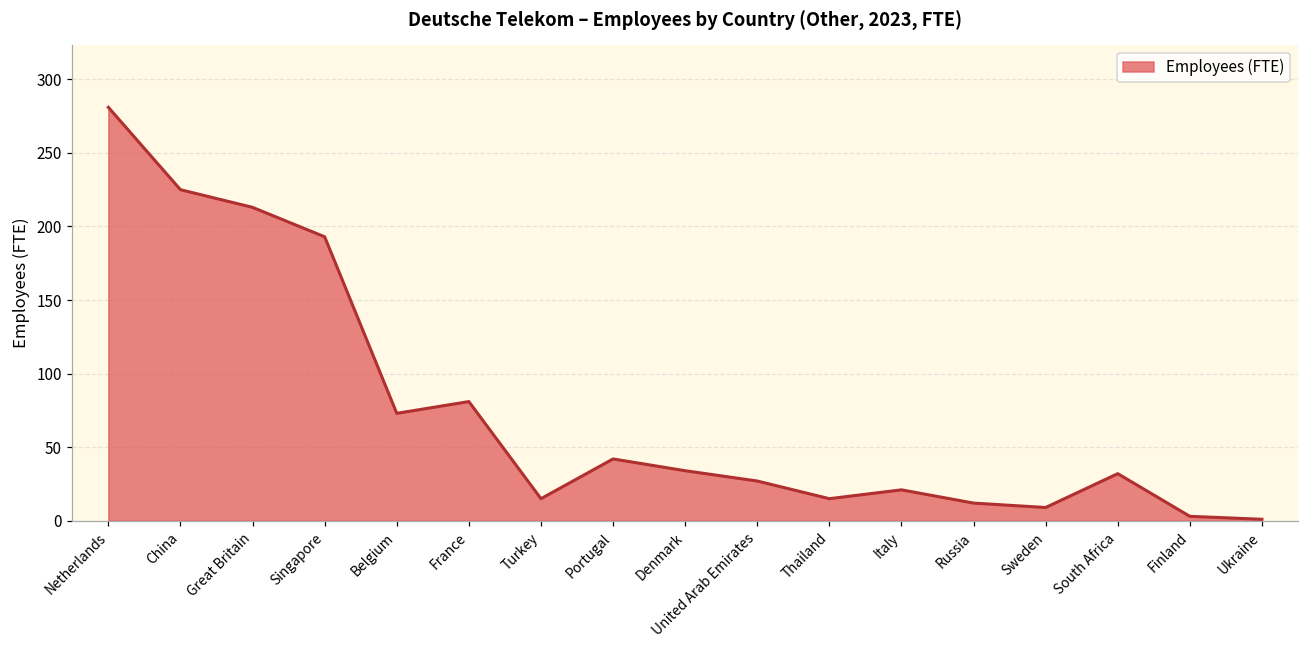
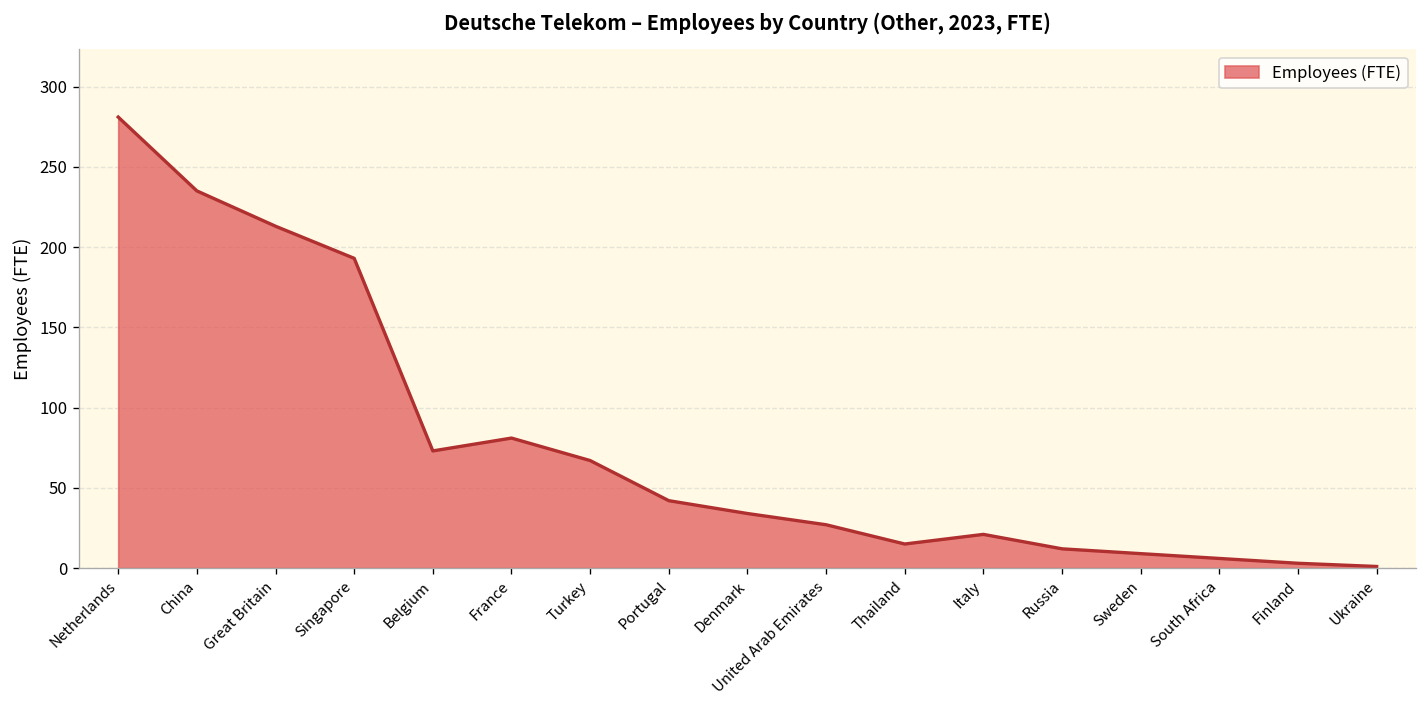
  {
    "Netherlands": 281,
-   "China": 225,
+   "China": 235,
    "Great Britain": 213,
    "Singapore": 193,
    "Belgium": 73,
    "France": 81,
-   "Turkey": 15,
+   "Turkey": 67,
    "Portugal": 42,
    "Denmark": 34,
    "United Arab Emirates": 27,
    "Thailand": 15,
    "Italy": 21,
    "Russia": 12,
    "Sweden": 9,
-   "South Africa": 32,
+   "South Africa": 6,
    "Finland": 3,
    "Ukraine": 1
  }
